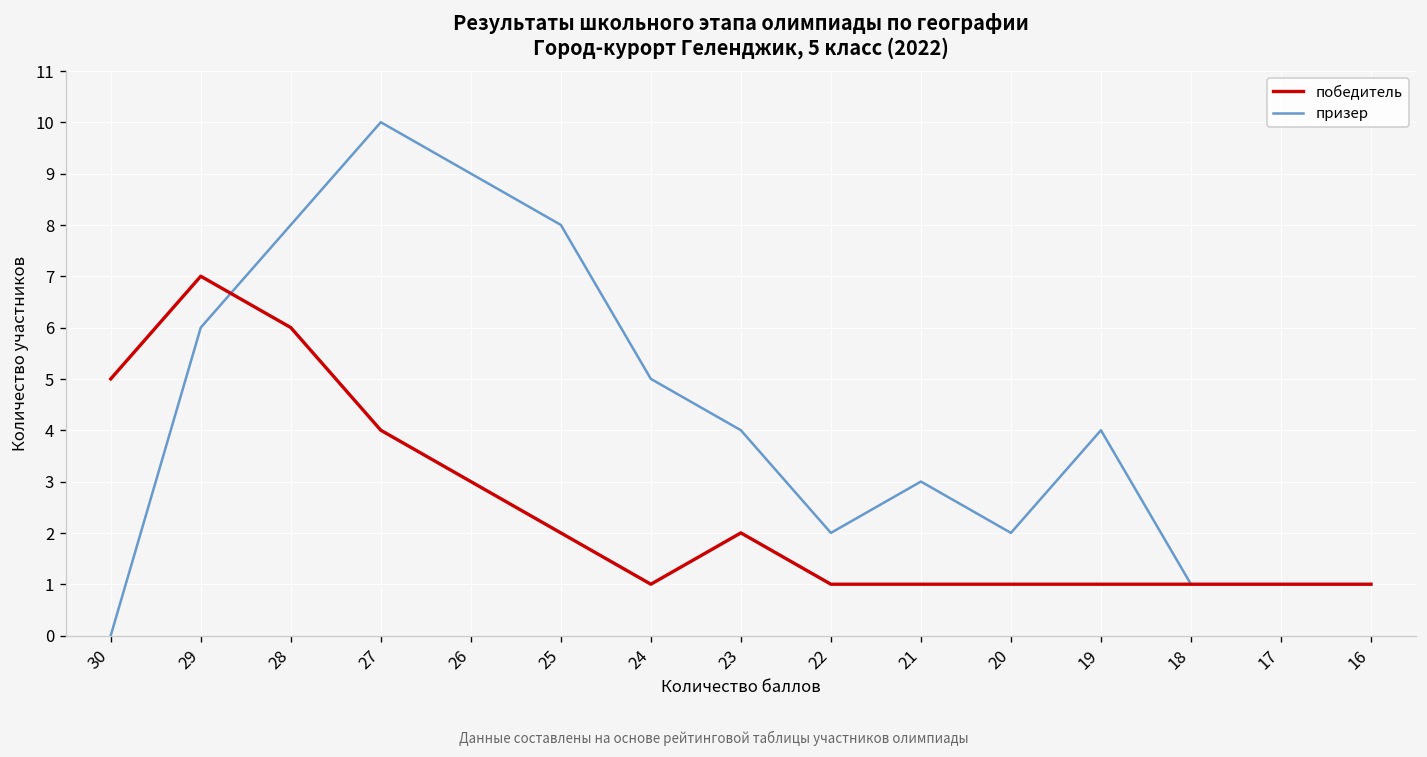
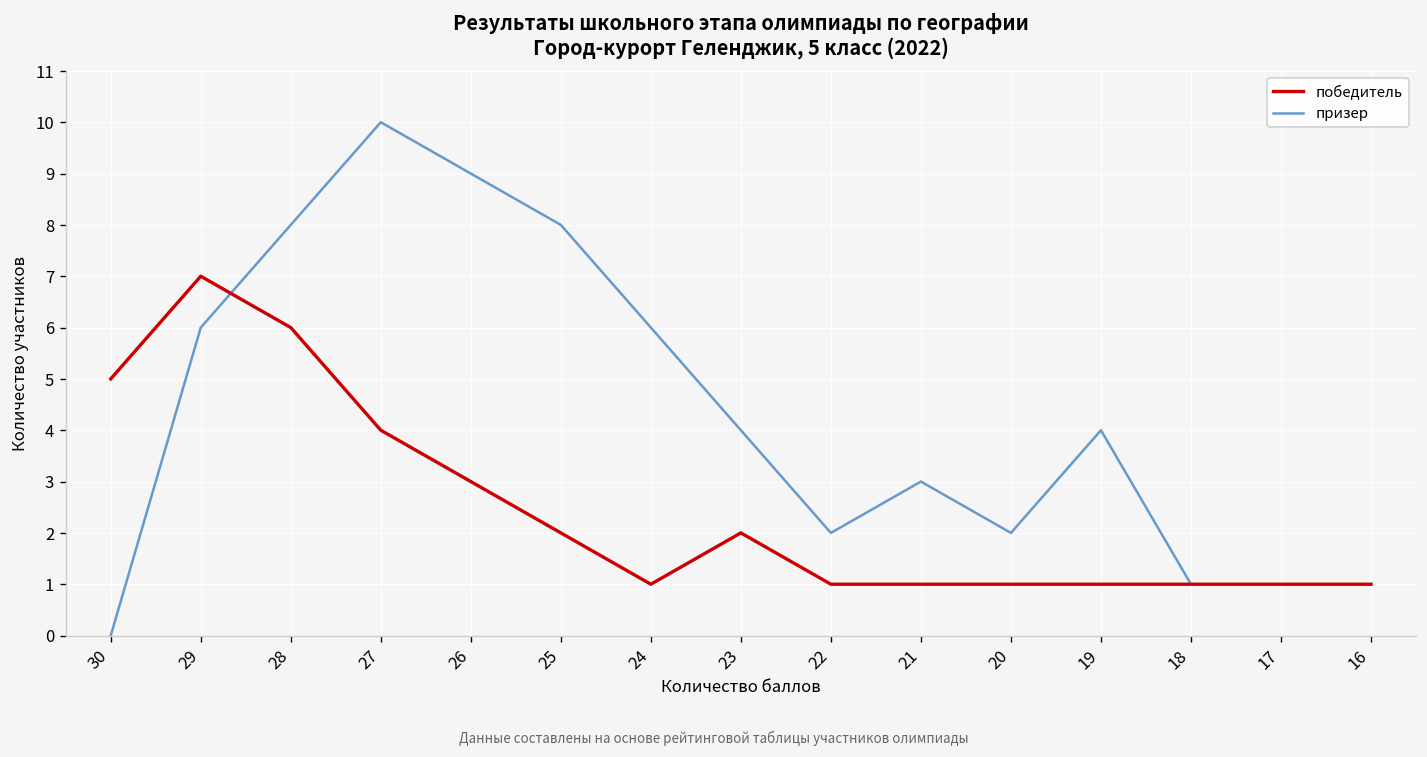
  {
    "победитель": {
      "30": 5,
      "29": 7,
      "28": 6,
      "27": 4,
      "26": 3,
      "25": 2,
      "24": 1,
      "23": 2,
      "22": 1,
      "21": 1,
      "20": 1,
      "19": 1
    },
    "призер": {
      "30": 0,
      "29": 6,
      "28": 8,
      "27": 10,
      "26": 9,
      "25": 8,
-     "24": 5,
+     "24": 6,
      "23": 4,
      "22": 2,
      "21": 3,
      "20": 2,
      "19": 4
    }
  }
